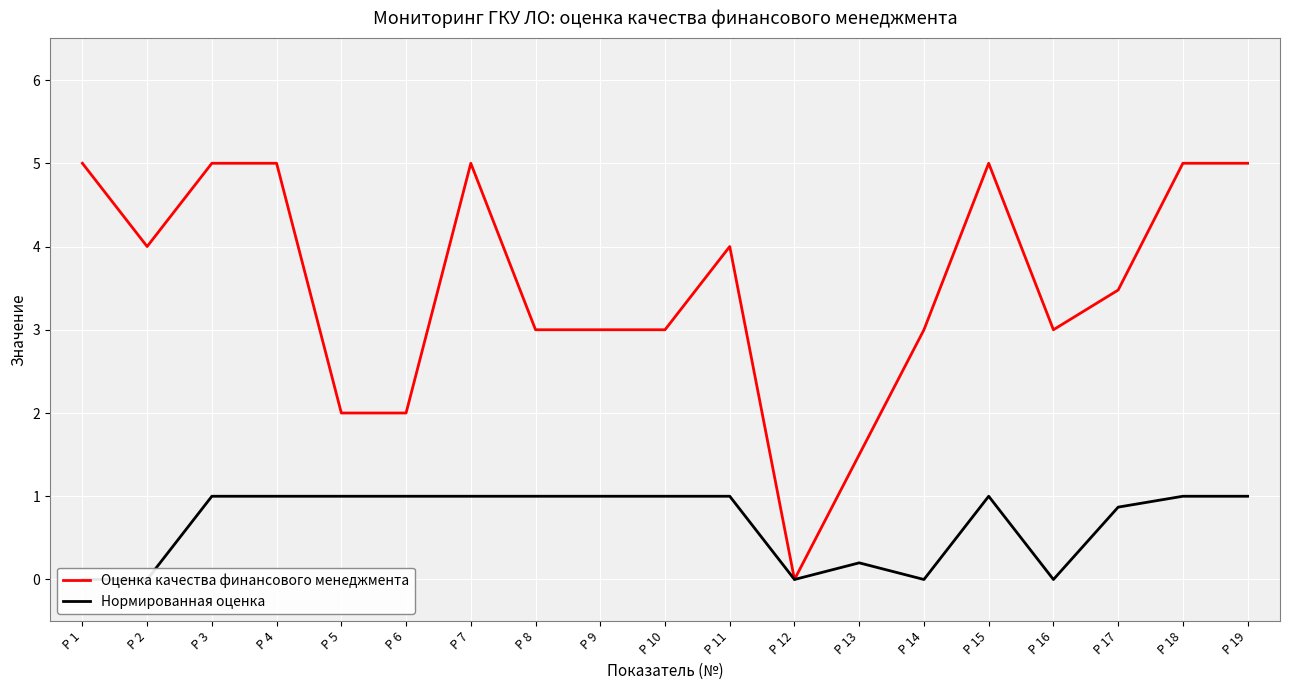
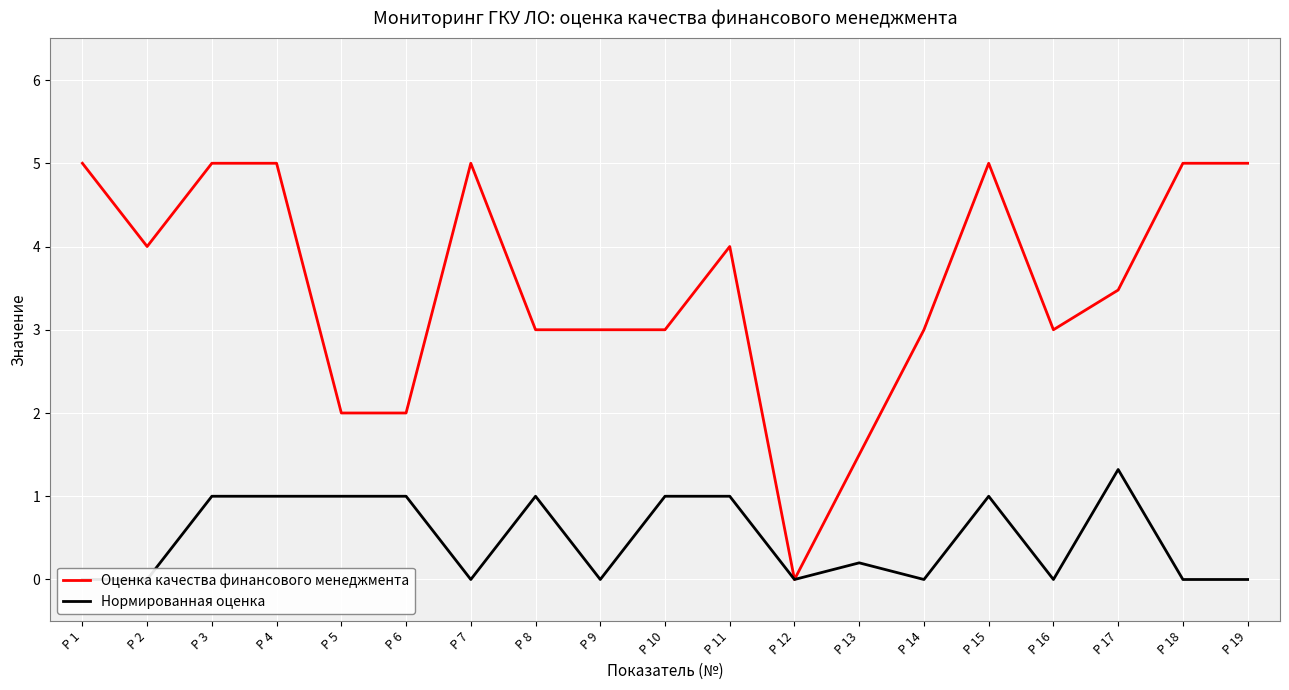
  {
    "Оценка качества финансового менеджмента": {
      "P 1": 5.0,
      "P 2": 4.0,
      "P 3": 5.0,
      "P 4": 5.0,
      "P 5": 2.0,
      "P 6": 2.0,
      "P 7": 5.0,
      "P 8": 3.0,
      "P 9": 3.0,
      "P 10": 3.0,
      "P 11": 4.0,
      "P 13": 1.5,
      "P 14": 3.0,
      "P 15": 5.0,
      "P 16": 3.0,
      "P 17": 3.5,
      "P 18": 5.0,
      "P 19": 5.0
    },
    "Нормированная оценка": {
      "P 3": 1.0,
      "P 4": 1.0,
      "P 5": 1.0,
      "P 6": 1.0,
-     "P 7": 1,
+     "P 7": 0,
      "P 8": 1.0,
-     "P 9": 1,
+     "P 9": 0,
      "P 10": 1.0,
      "P 11": 1.0,
      "P 13": 0.2,
      "P 14": 0.0,
      "P 15": 1.0,
      "P 16": 0.0,
-     "P 17": 0.9,
-     "P 18": 1,
-     "P 19": 1
+     "P 17": 1.3,
+     "P 18": 0,
+     "P 19": 0
    }
  }
